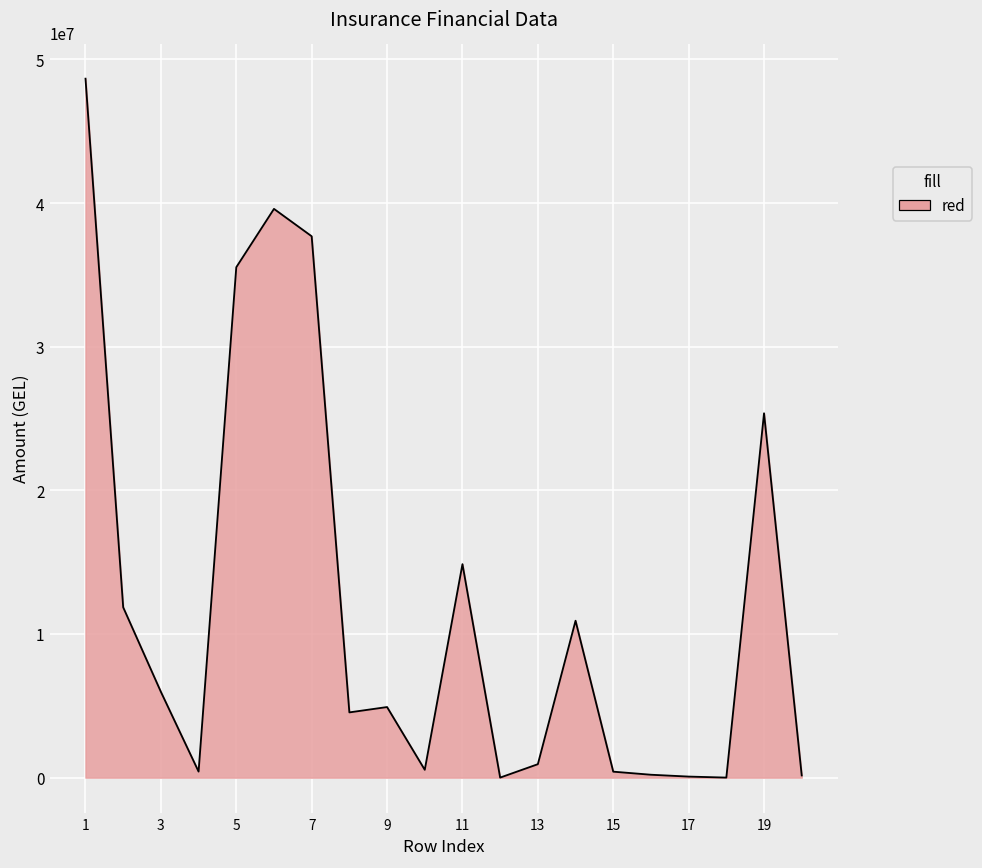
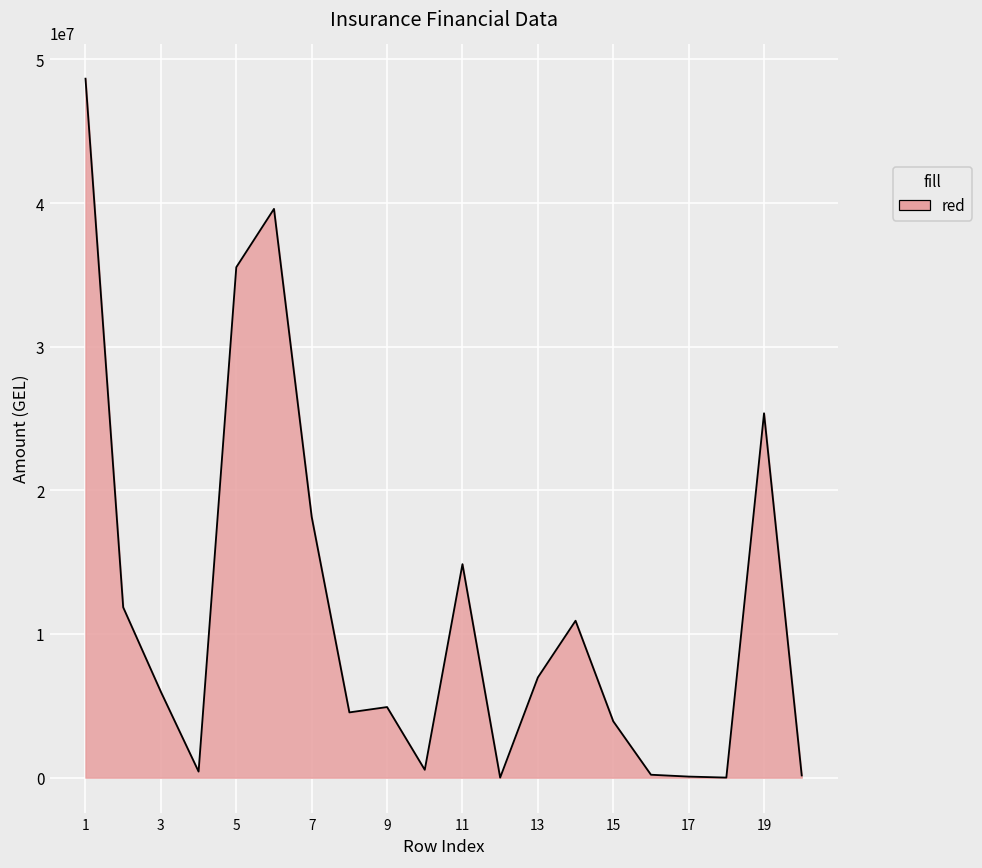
  {
    "1": 48700000,
    "3": 6000000,
    "5": 35500000,
-   "7": 37700000,
+   "7": 18200000,
    "9": 4900000,
    "11": 14900000,
-   "13": 900000,
-   "15": 400000,
+   "13": 7000000,
+   "15": 3900000,
    "17": 100000,
    "19": 25400000
  }
